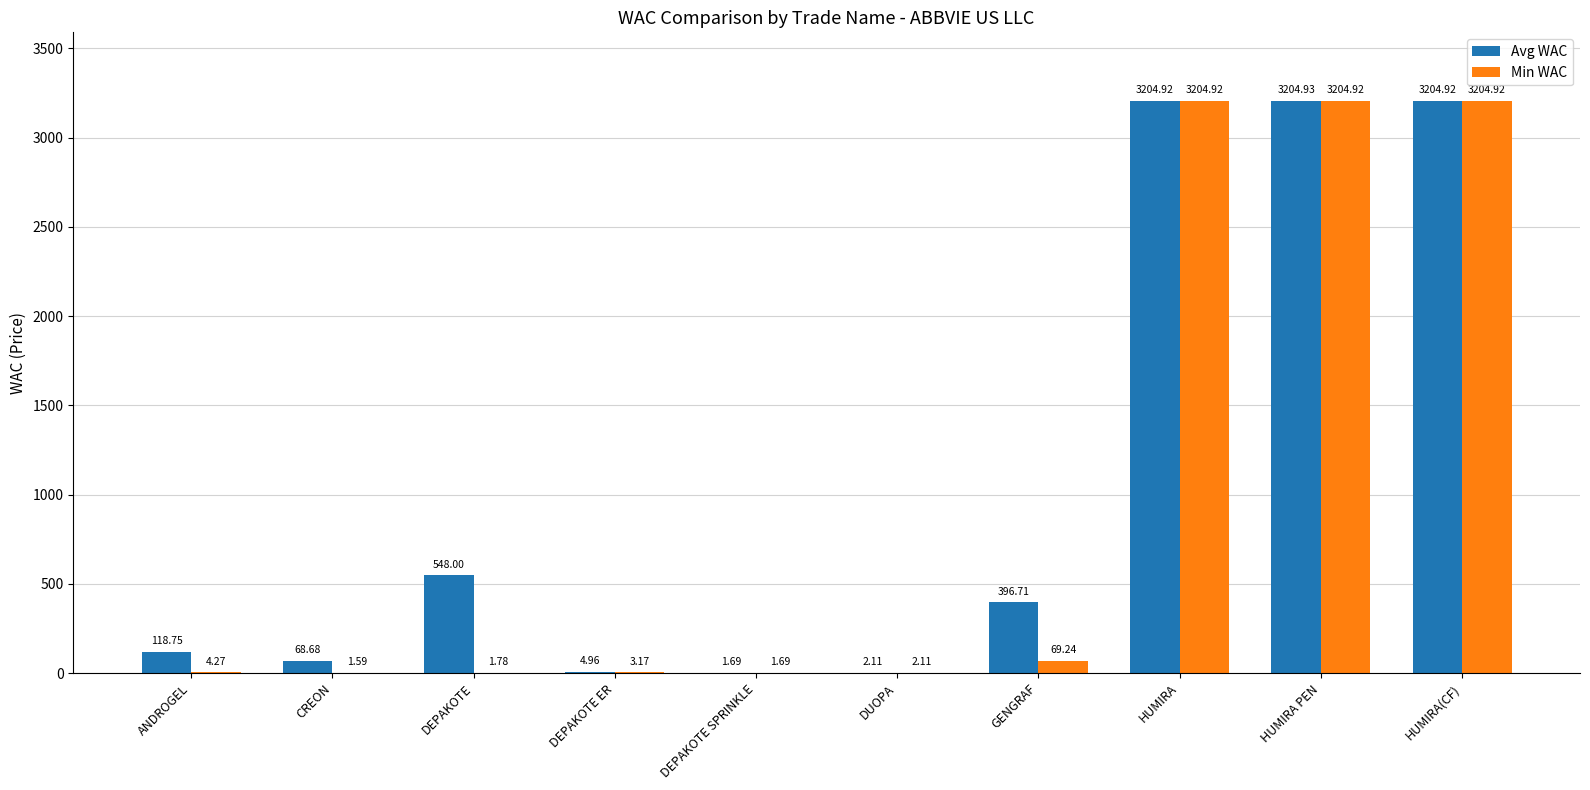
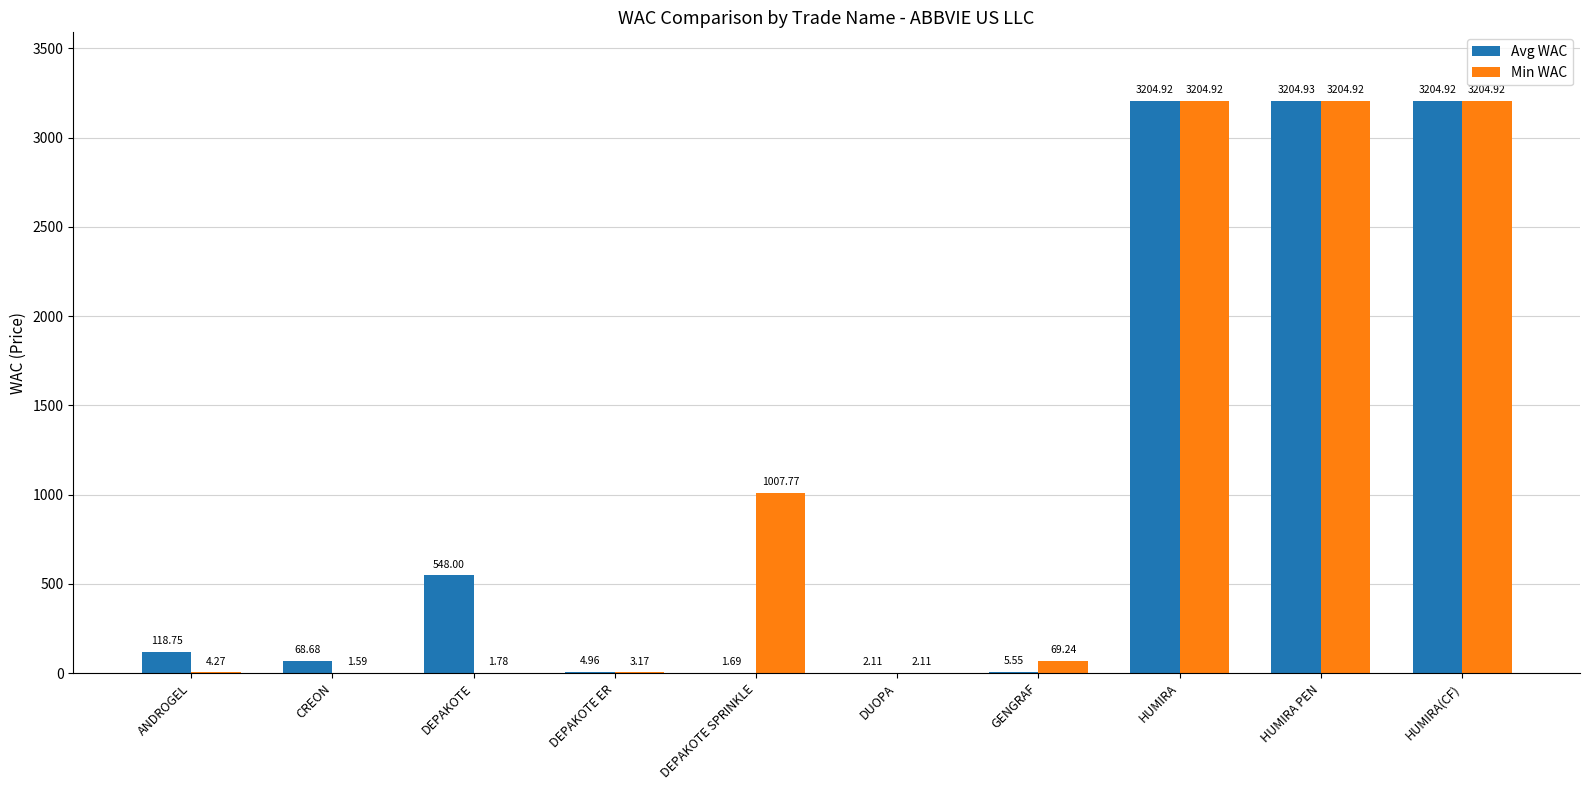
  {
    "Avg WAC": {
      "ANDROGEL": 118.75,
      "CREON": 68.68,
      "DEPAKOTE": 548.00,
      "DEPAKOTE ER": 4.96,
      "DEPAKOTE SPRINKLE": 1.69,
      "DUOPA": 2.11,
-     "GENGRAF": 396.71,
+     "GENGRAF": 5.55,
      "HUMIRA": 3204.92,
      "HUMIRA PEN": 3204.93,
      "HUMIRA(CF)": 3204.92
    },
    "Min WAC": {
      "ANDROGEL": 4.27,
      "CREON": 1.59,
      "DEPAKOTE": 1.78,
      "DEPAKOTE ER": 3.17,
-     "DEPAKOTE SPRINKLE": 1.69,
+     "DEPAKOTE SPRINKLE": 1007.77,
      "DUOPA": 2.11,
      "GENGRAF": 69.24,
      "HUMIRA": 3204.92,
      "HUMIRA PEN": 3204.92,
      "HUMIRA(CF)": 3204.92
    }
  }
